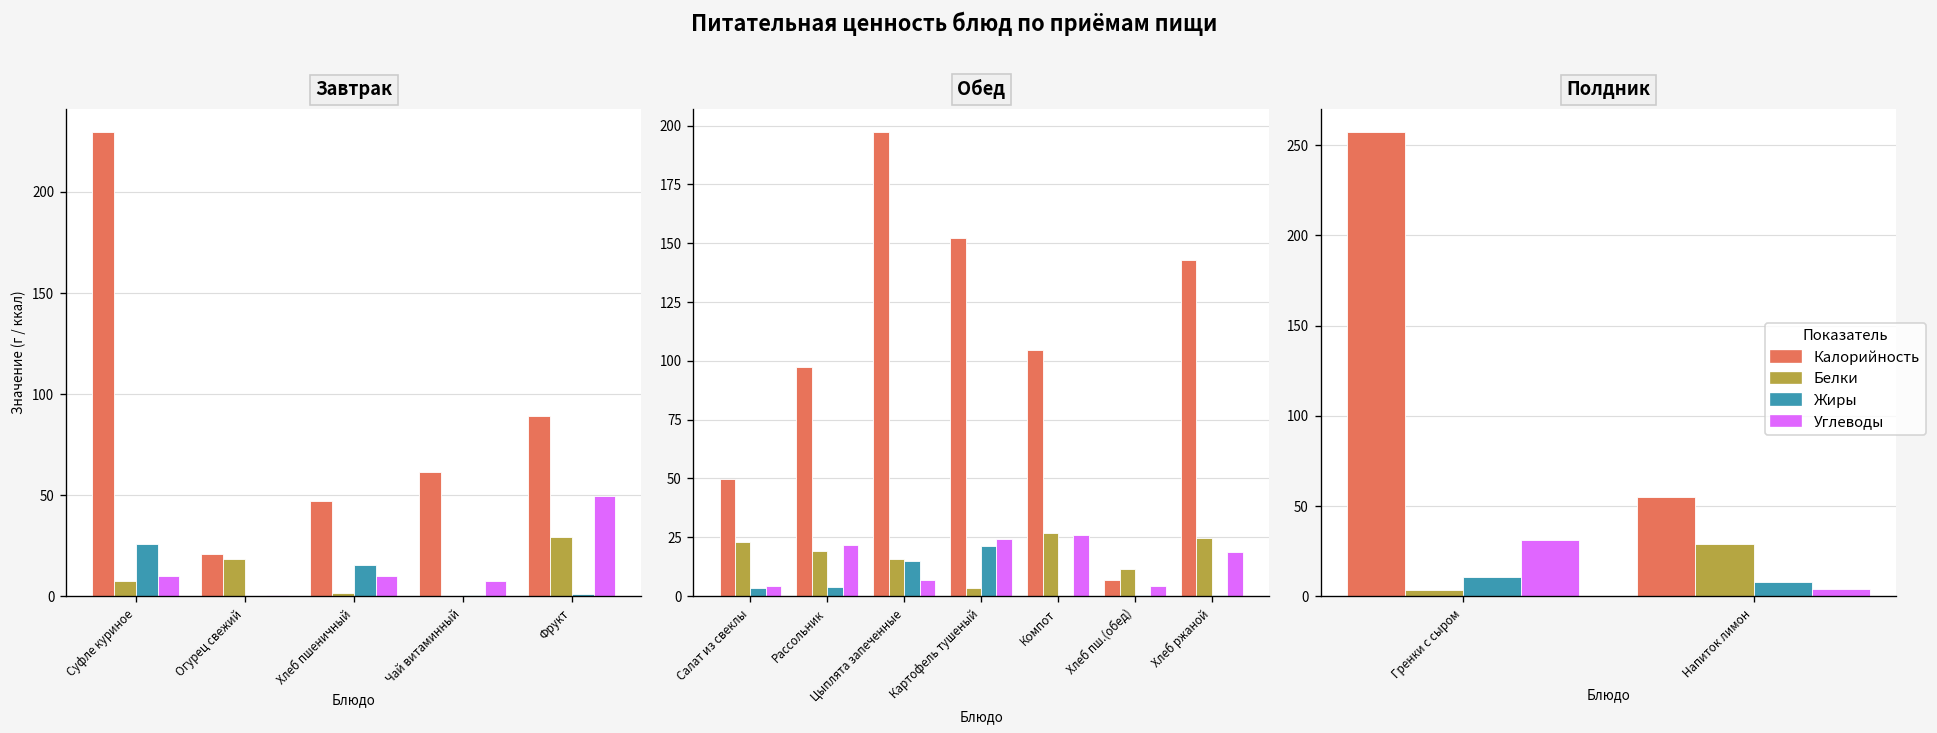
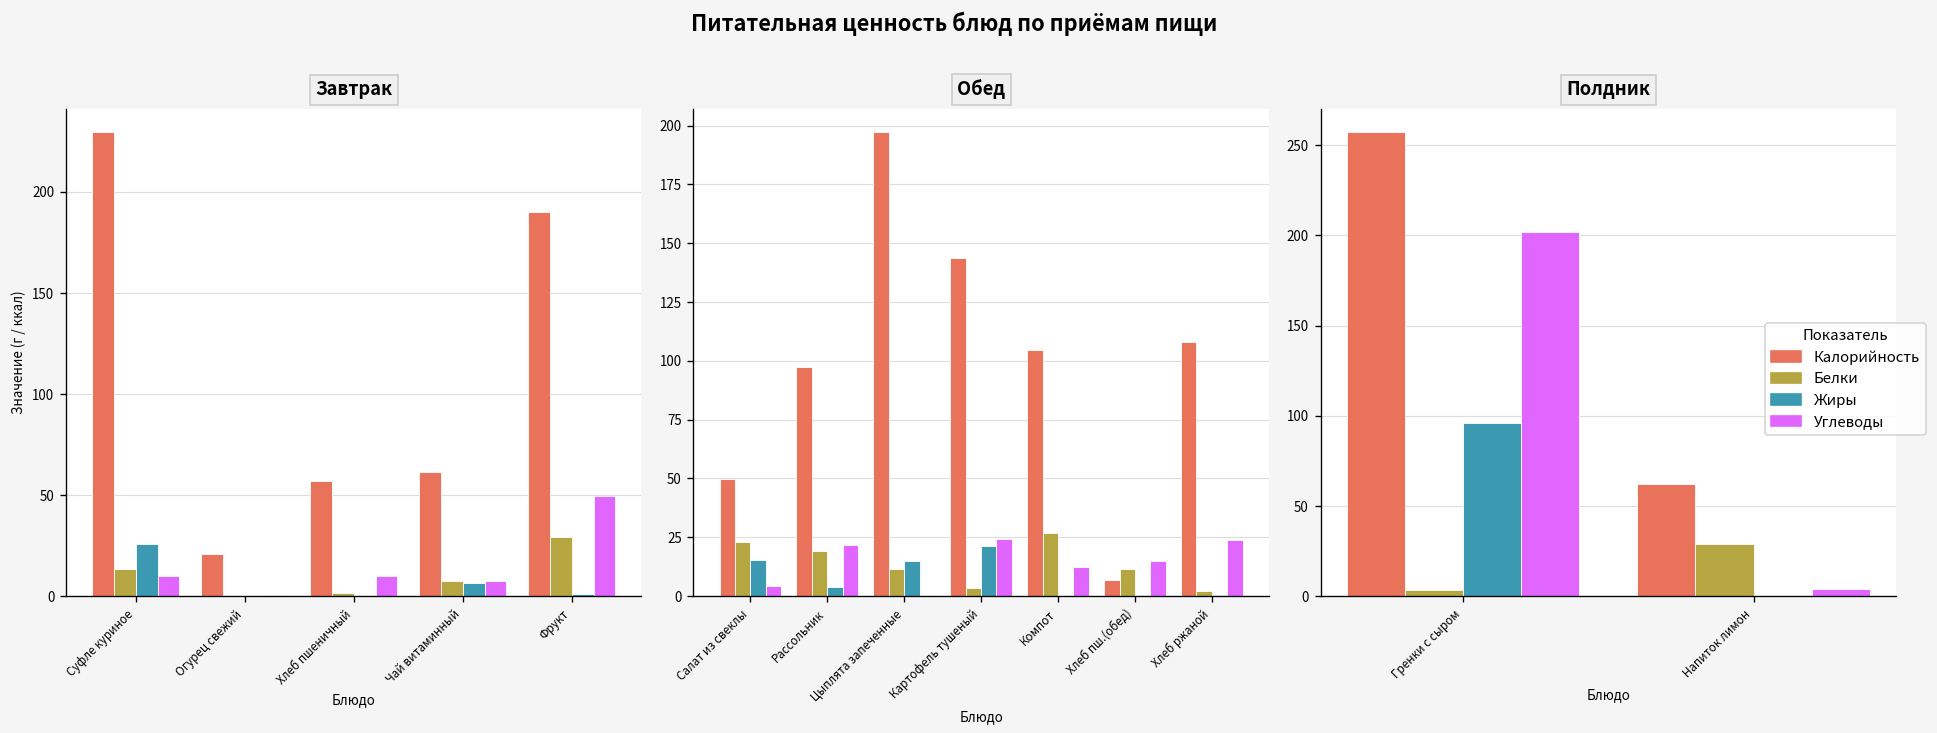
  {
    "Завтрак": {
      "Калорийность": {
        "Суфле куриное": 230,
        "Огурец свежий": 21,
-       "Хлеб пшеничный": 47,
+       "Хлеб пшеничный": 57,
        "Чай витаминный": 61,
-       "Фрукт": 89
+       "Фрукт": 190
      },
      "Белки": {
-       "Суфле куриное": 8,
-       "Огурец свежий": 18,
+       "Суфле куриное": 13,
+       "Огурец свежий": 0,
        "Хлеб пшеничный": 2,
-       "Чай витаминный": 0,
+       "Чай витаминный": 8,
        "Фрукт": 29
      },
      "Жиры": {
        "Суфле куриное": 26,
-       "Хлеб пшеничный": 15,
-       "Чай витаминный": 0
+       "Хлеб пшеничный": 0,
+       "Чай витаминный": 7
      },
      "Углеводы": {
        "Суфле куриное": 10,
        "Хлеб пшеничный": 10,
        "Чай витаминный": 7,
        "Фрукт": 50
      }
    },
    "Обед": {
      "Калорийность": {
        "Салат из свеклы": 50,
        "Рассольник": 98,
        "Цыплята запеченные": 197,
-       "Картофель тушеный": 152,
+       "Картофель тушеный": 144,
        "Компот": 104,
        "Хлеб пш.(обед)": 7,
-       "Хлеб ржаной": 143
+       "Хлеб ржаной": 108
      },
      "Белки": {
        "Салат из свеклы": 23,
        "Рассольник": 19,
-       "Цыплята запеченные": 16,
+       "Цыплята запеченные": 11,
        "Картофель тушеный": 3,
        "Компот": 27,
        "Хлеб пш.(обед)": 11,
-       "Хлеб ржаной": 25
+       "Хлеб ржаной": 2
      },
      "Жиры": {
-       "Салат из свеклы": 3,
+       "Салат из свеклы": 15,
        "Рассольник": 4,
        "Цыплята запеченные": 15,
        "Картофель тушеный": 21,
        "Компот": 0
      },
      "Углеводы": {
        "Салат из свеклы": 4,
        "Рассольник": 21,
-       "Цыплята запеченные": 7,
+       "Цыплята запеченные": 0,
        "Картофель тушеный": 24,
-       "Компот": 26,
-       "Хлеб пш.(обед)": 4,
-       "Хлеб ржаной": 19
+       "Компот": 13,
+       "Хлеб пш.(обед)": 15,
+       "Хлеб ржаной": 24
      }
    },
    "Полдник": {
      "Калорийность": {
        "Гренки с сыром": 258,
-       "Напиток лимон": 55
+       "Напиток лимон": 62
      },
      "Белки": {
        "Гренки с сыром": 3,
        "Напиток лимон": 29
      },
      "Жиры": {
-       "Гренки с сыром": 11,
-       "Напиток лимон": 8
+       "Гренки с сыром": 96,
+       "Напиток лимон": 0
      },
      "Углеводы": {
-       "Гренки с сыром": 31,
+       "Гренки с сыром": 202,
        "Напиток лимон": 4
      }
    }
  }
